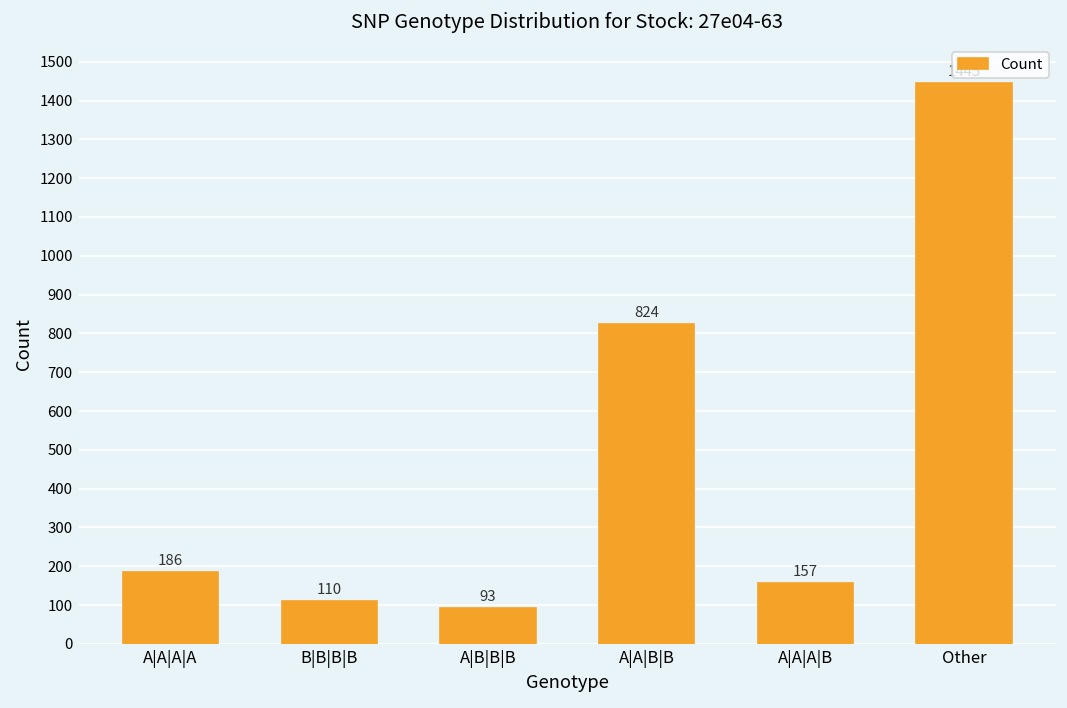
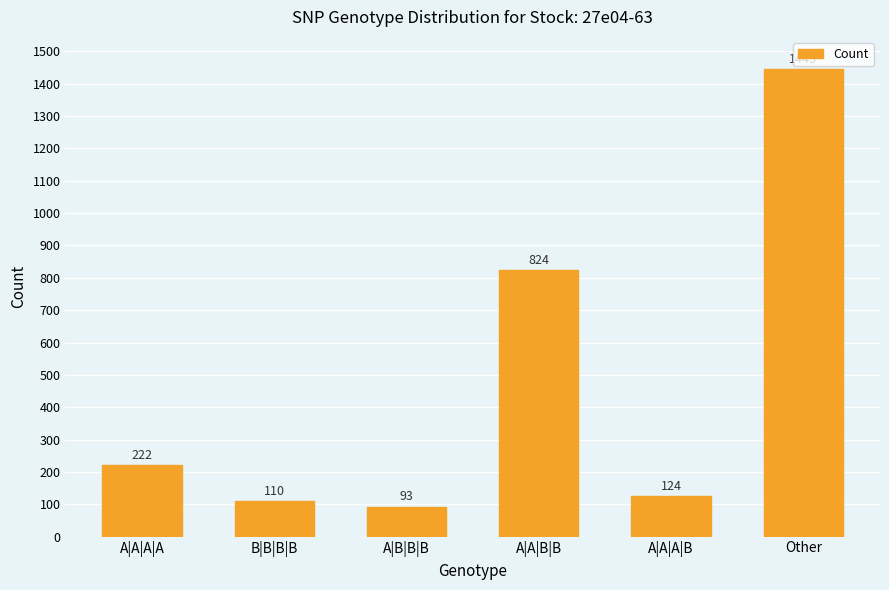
  {
-   "A|A|A|A": 186,
+   "A|A|A|A": 222,
    "B|B|B|B": 110,
    "A|B|B|B": 93,
    "A|A|B|B": 824,
-   "A|A|A|B": 157
+   "A|A|A|B": 124
  }
